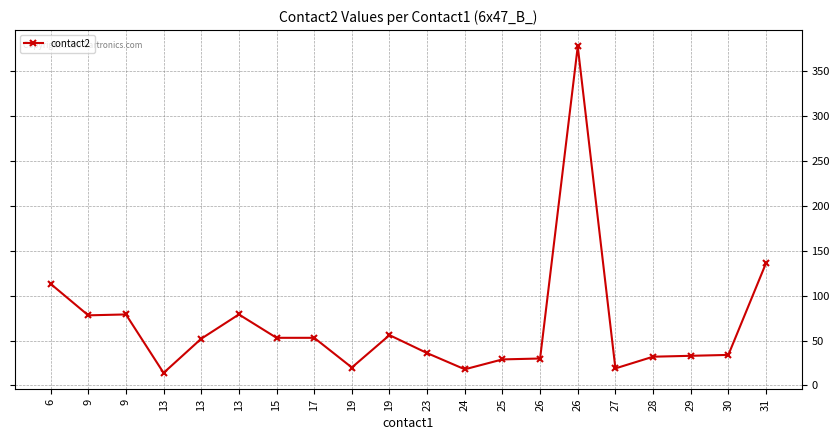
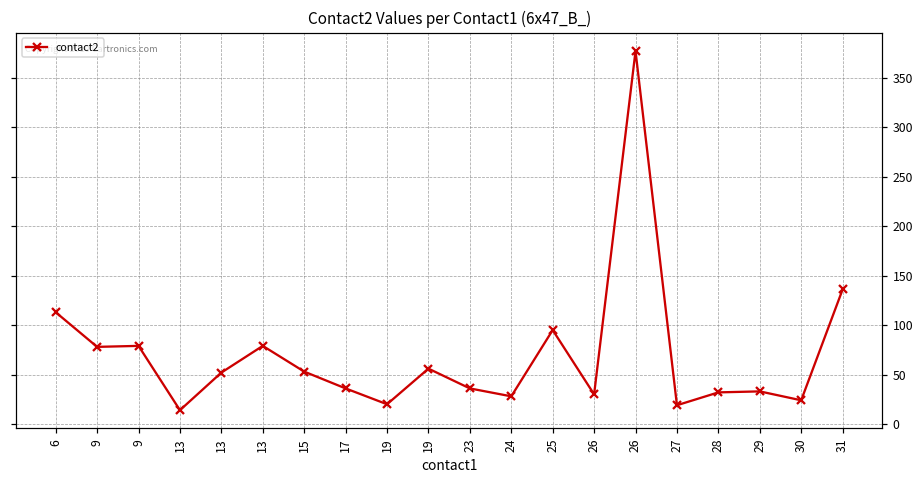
  {
    "6": 110,
    "15": 50,
-   "17": 50,
+   "17": 40,
    "23": 40,
-   "24": 20,
-   "25": 30,
+   "24": 30,
+   "25": 100,
    "27": 20,
    "28": 30,
    "29": 30,
-   "30": 30,
+   "30": 20,
    "31": 140
  }
